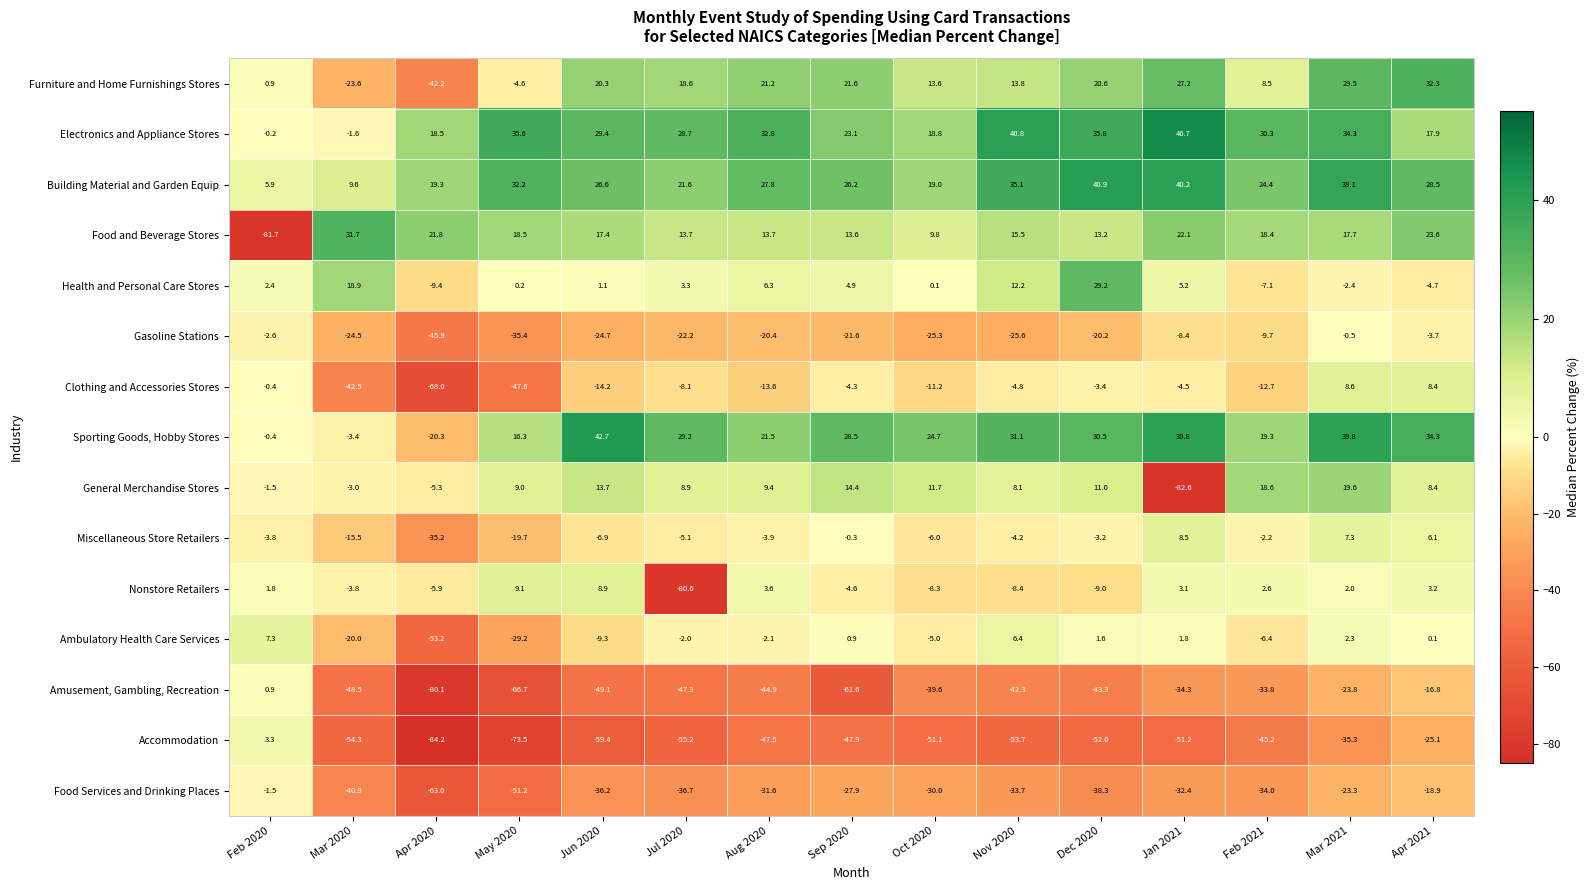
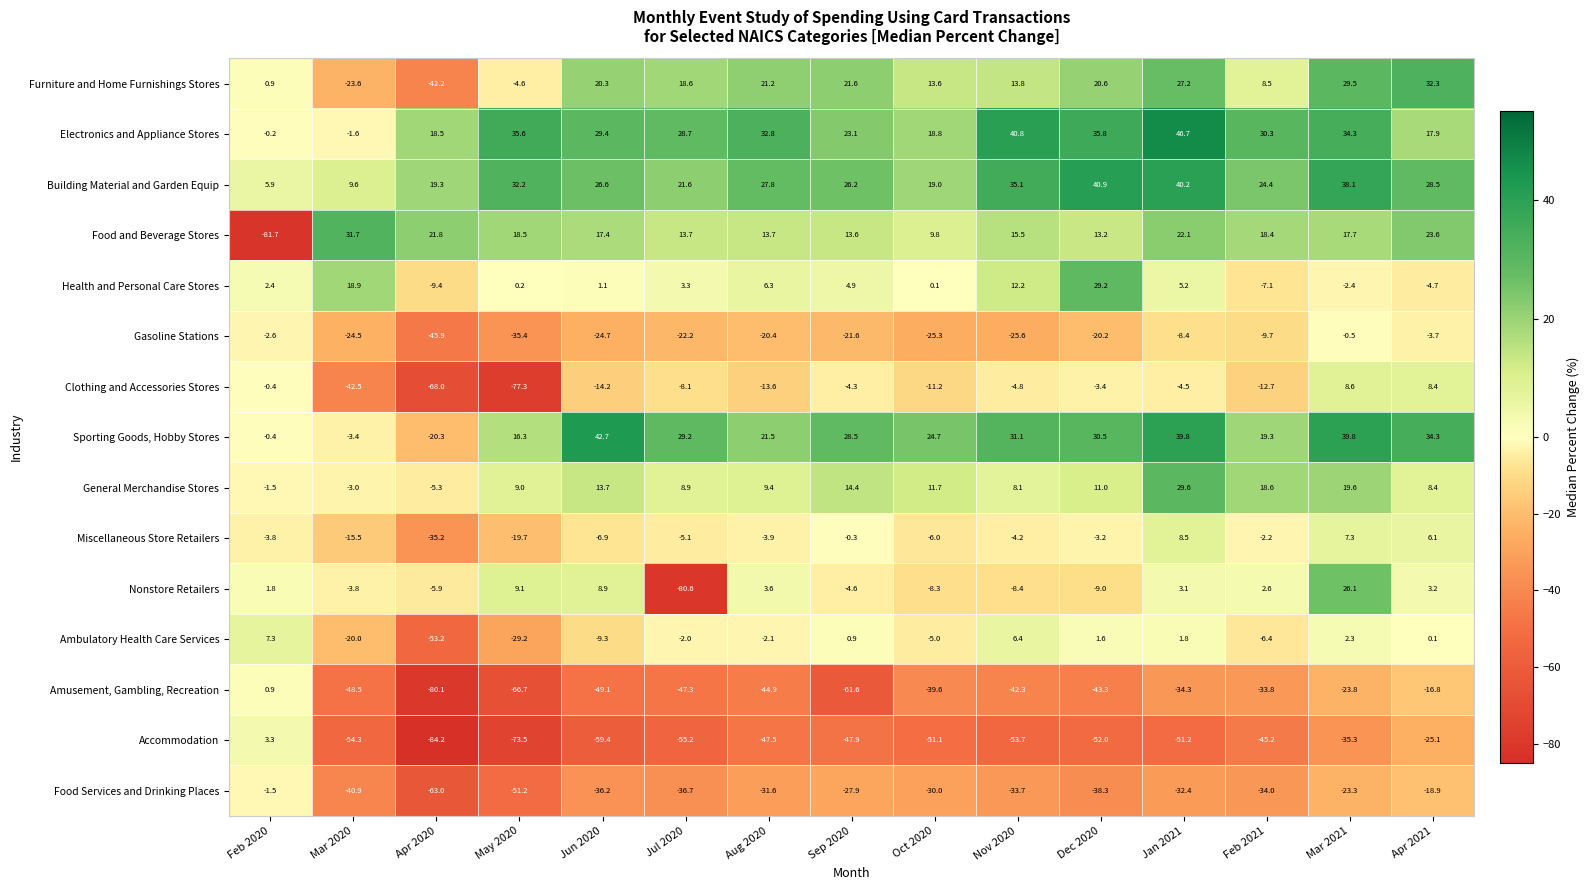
  {
    "Clothing and Accessories Stores": {
      "Feb 2020": -0.4,
      "Mar 2020": -42.5,
      "Apr 2020": -68.0,
-     "May 2020": -47.6,
+     "May 2020": -77.3,
      "Jun 2020": -14.2,
      "Jul 2020": -8.1,
      "Aug 2020": -13.6,
      "Sep 2020": -4.3,
      "Oct 2020": -11.2,
      "Nov 2020": -4.8,
      "Dec 2020": -3.4,
      "Jan 2021": -4.5,
      "Feb 2021": -12.7,
      "Mar 2021": 8.6,
      "Apr 2021": 8.4
    },
    "General Merchandise Stores": {
      "Feb 2020": -1.5,
      "Mar 2020": -3.0,
      "Apr 2020": -5.3,
      "May 2020": 9.0,
      "Jun 2020": 13.7,
      "Jul 2020": 8.9,
      "Aug 2020": 9.4,
      "Sep 2020": 14.4,
      "Oct 2020": 11.7,
      "Nov 2020": 8.1,
      "Dec 2020": 11.0,
-     "Jan 2021": -82.6,
+     "Jan 2021": 29.6,
      "Feb 2021": 18.6,
      "Mar 2021": 19.6,
      "Apr 2021": 8.4
    },
    "Nonstore Retailers": {
      "Feb 2020": 1.8,
      "Mar 2020": -3.8,
      "Apr 2020": -5.9,
      "May 2020": 9.1,
      "Jun 2020": 8.9,
      "Jul 2020": -80.6,
      "Aug 2020": 3.6,
      "Sep 2020": -4.6,
      "Oct 2020": -8.3,
      "Nov 2020": -8.4,
      "Dec 2020": -9.0,
      "Jan 2021": 3.1,
      "Feb 2021": 2.6,
-     "Mar 2021": 2.0,
+     "Mar 2021": 26.1,
      "Apr 2021": 3.2
    }
  }
